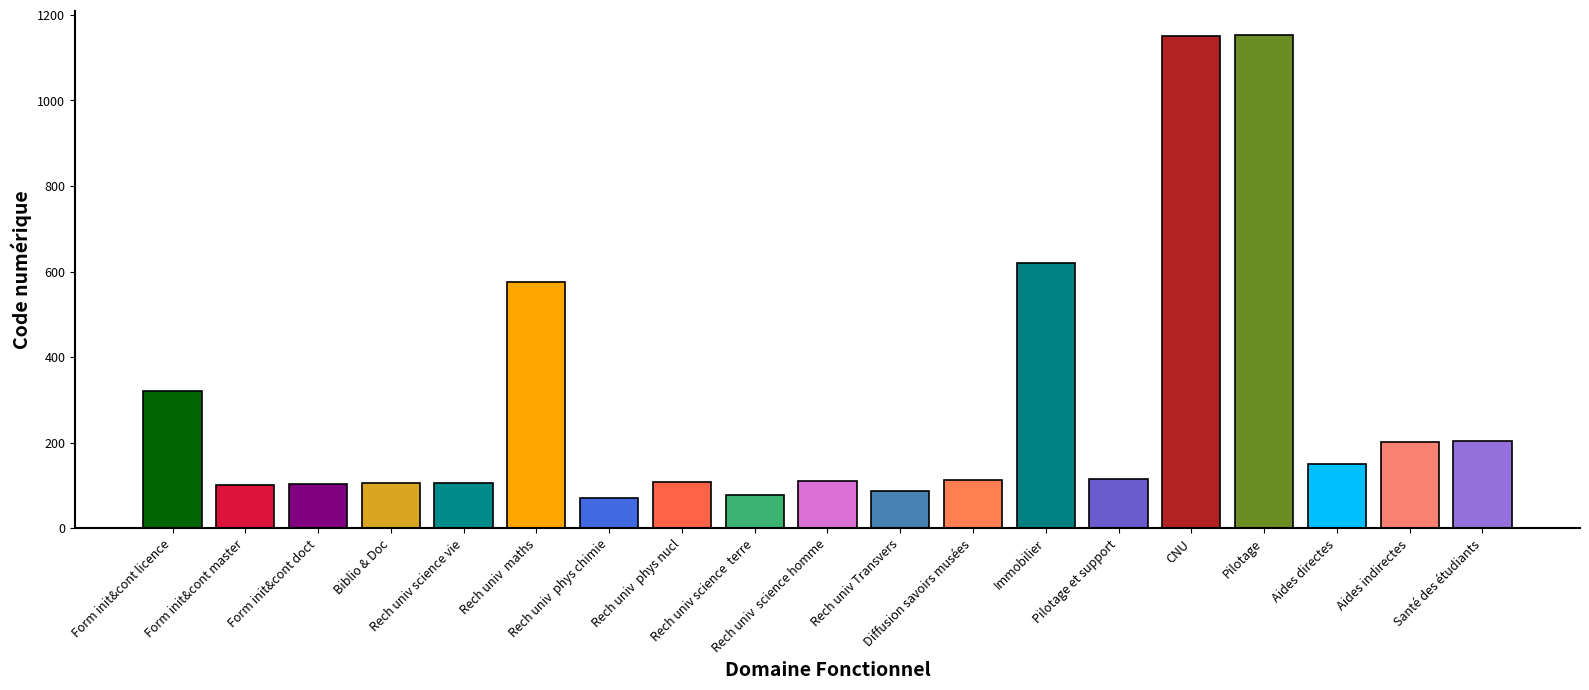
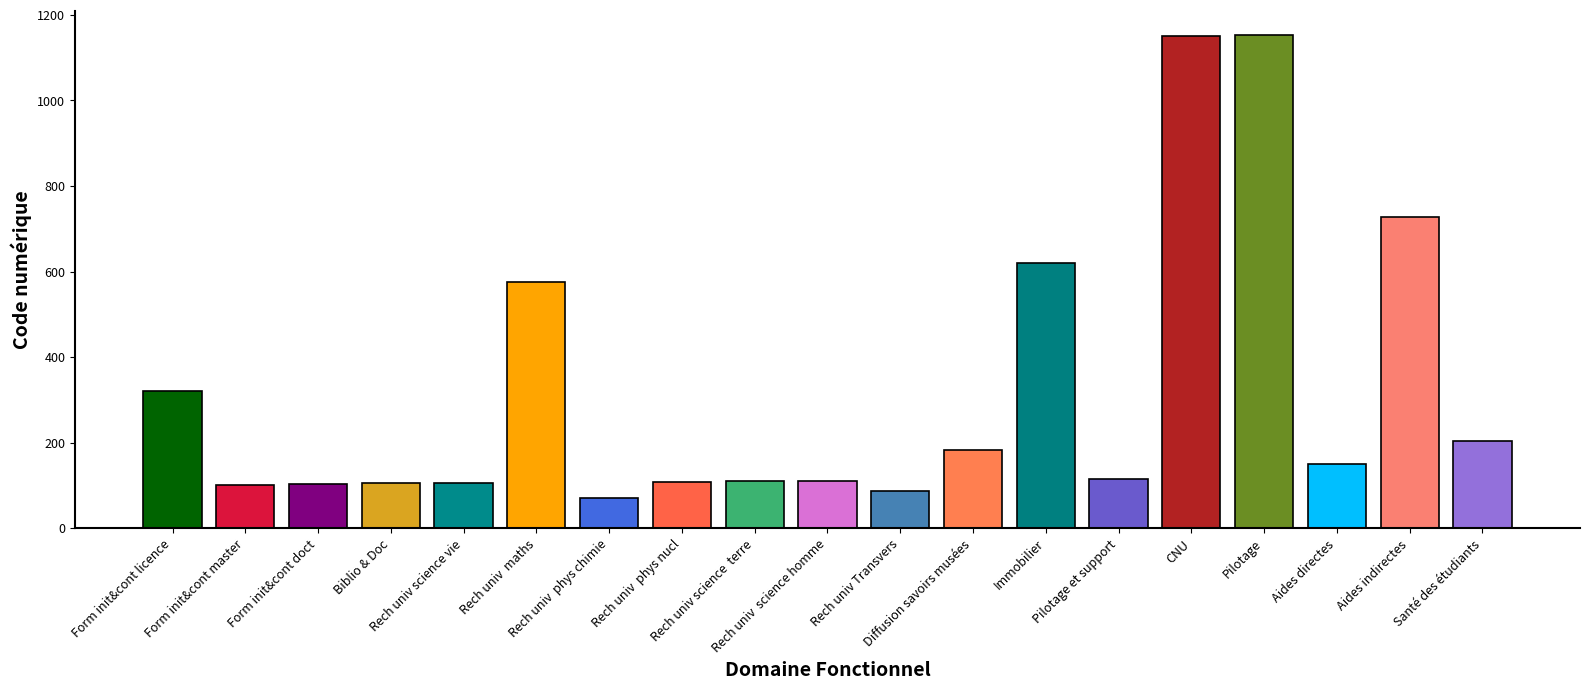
  {
    "Form init&cont licence": 320,
    "Form init&cont master": 100,
    "Form init&cont doct": 100,
    "Biblio & Doc": 110,
    "Rech univ science vie": 110,
    "Rech univ maths": 580,
    "Rech univ phys chimie": 70,
    "Rech univ phys nucl": 110,
-   "Rech univ science terre": 80,
+   "Rech univ science terre": 110,
    "Rech univ science homme": 110,
    "Rech univ Transvers": 90,
-   "Diffusion savoirs musées": 110,
+   "Diffusion savoirs musées": 180,
    "Immobilier": 620,
    "Pilotage et support": 120,
    "CNU": 1150,
    "Pilotage": 1150,
    "Aides directes": 150,
-   "Aides indirectes": 200,
+   "Aides indirectes": 730,
    "Santé des étudiants": 200
  }
